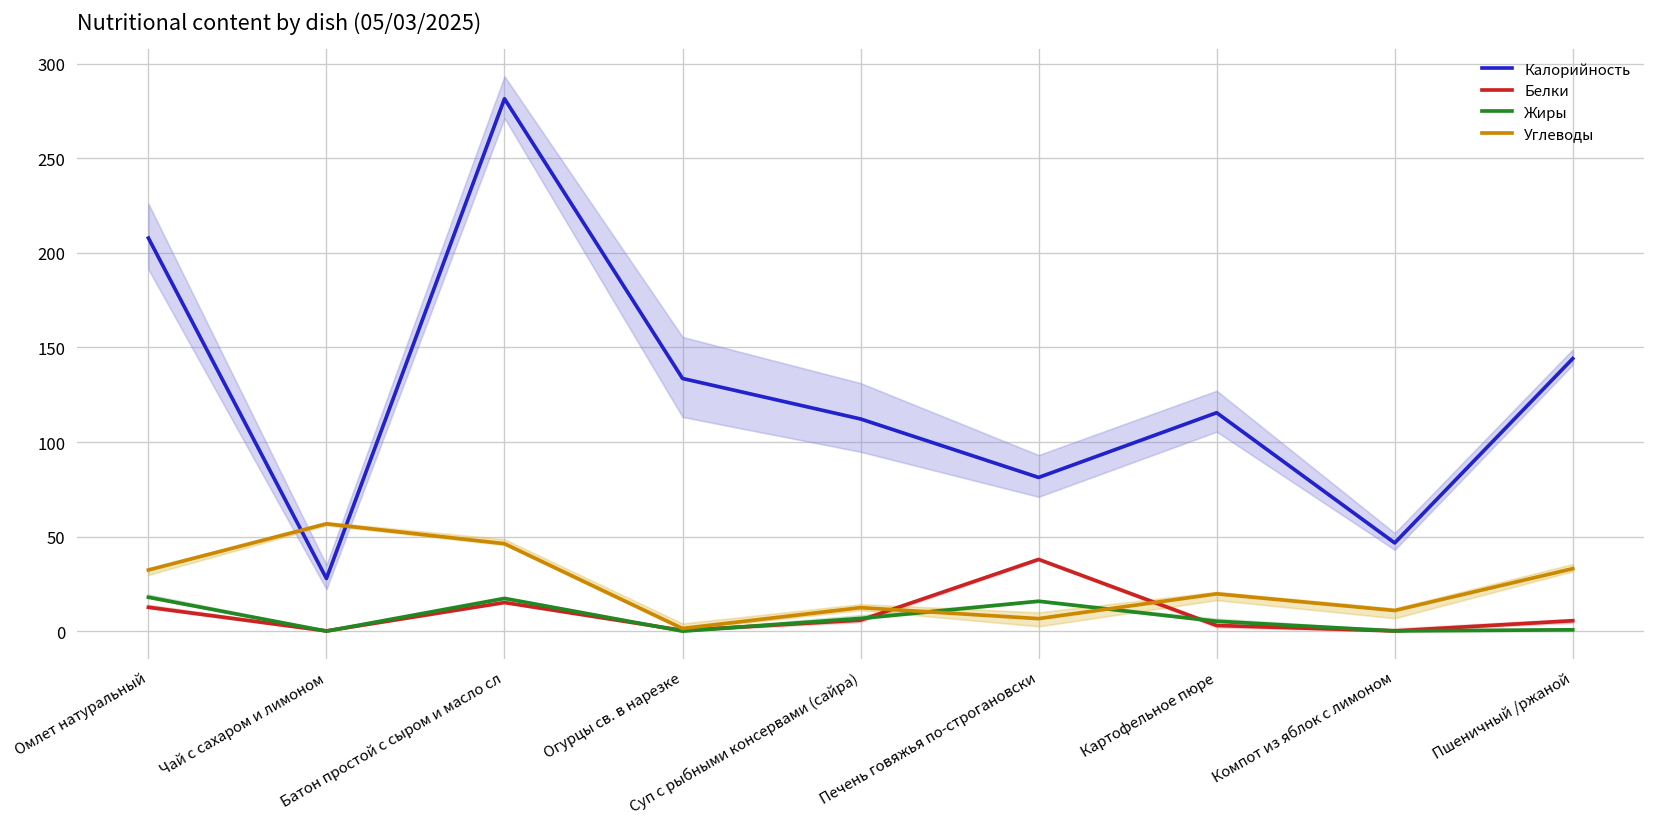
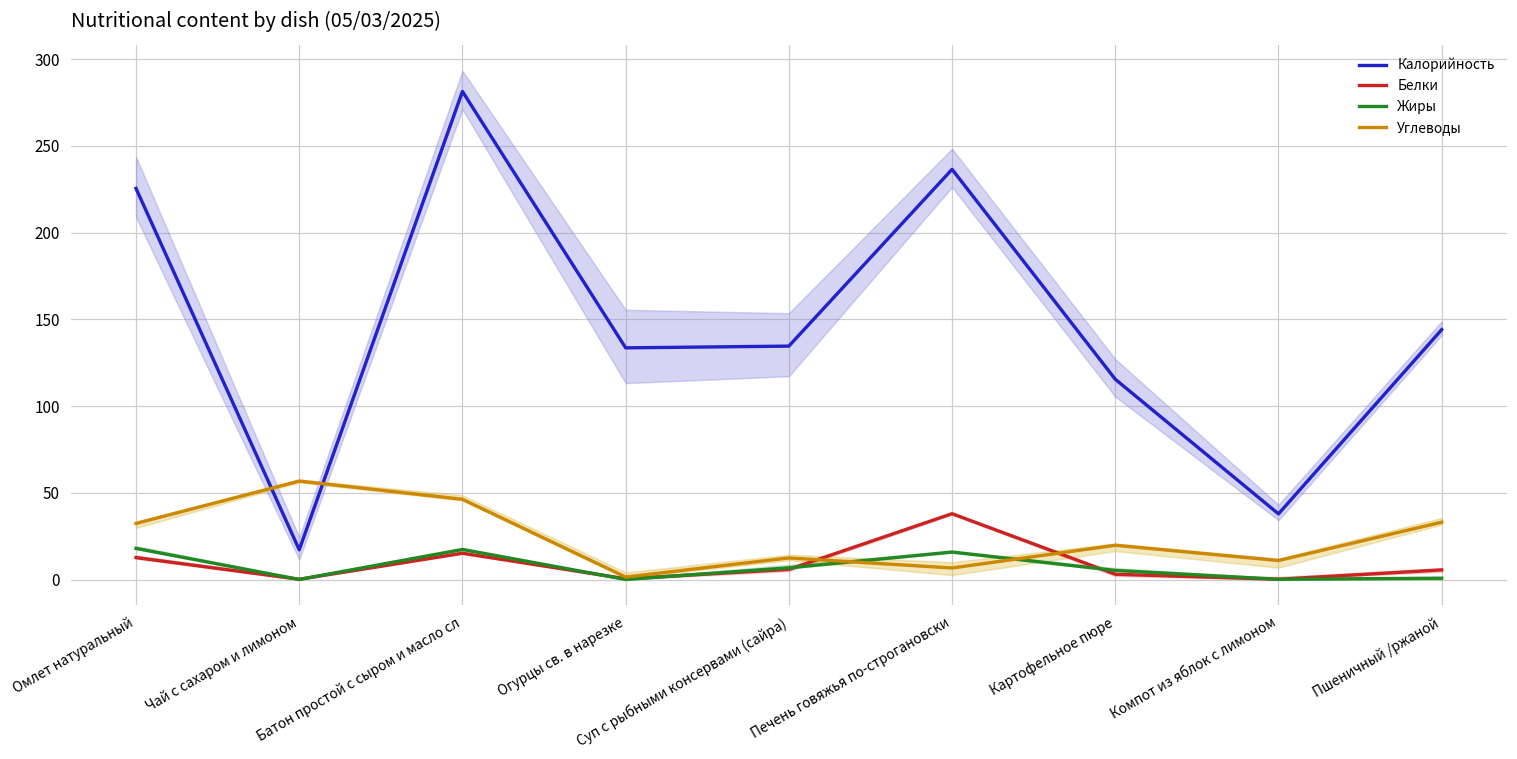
  {
    "Калорийность": {
-     "Омлет натуральный": 208,
-     "Чай с сахаром и лимоном": 28,
+     "Омлет натуральный": 226,
+     "Чай с сахаром и лимоном": 17,
      "Батон простой с сыром и масло сл": 281,
      "Огурцы св. в нарезке": 134,
-     "Суп с рыбными консервами (сайра)": 112,
-     "Печень говяжья по-строгановски": 81,
+     "Суп с рыбными консервами (сайра)": 135,
+     "Печень говяжья по-строгановски": 237,
      "Картофельное пюре": 116,
-     "Компот из яблок с лимоном": 47,
+     "Компот из яблок с лимоном": 38,
      "Пшеничный /ржаной": 144
    },
    "Углеводы": {
      "Батон простой с сыром и масло сл": 46,
      "Суп с рыбными консервами (сайра)": 13,
      "Печень говяжья по-строгановски": 7,
      "Пшеничный /ржаной": 33
    }
  }
